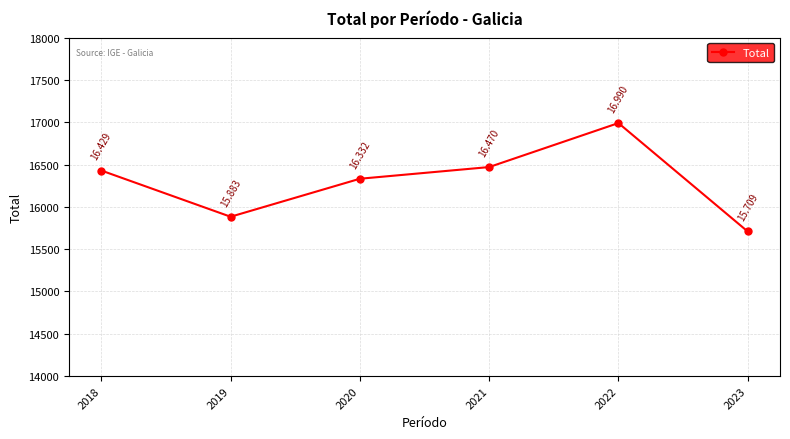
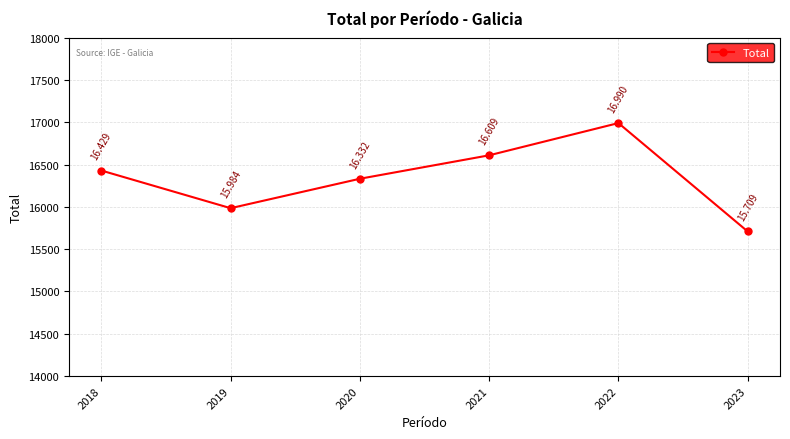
  {
-   "2019": 15.883,
-   "2021": 16.470
+   "2019": 15.984,
+   "2021": 16.609
  }
